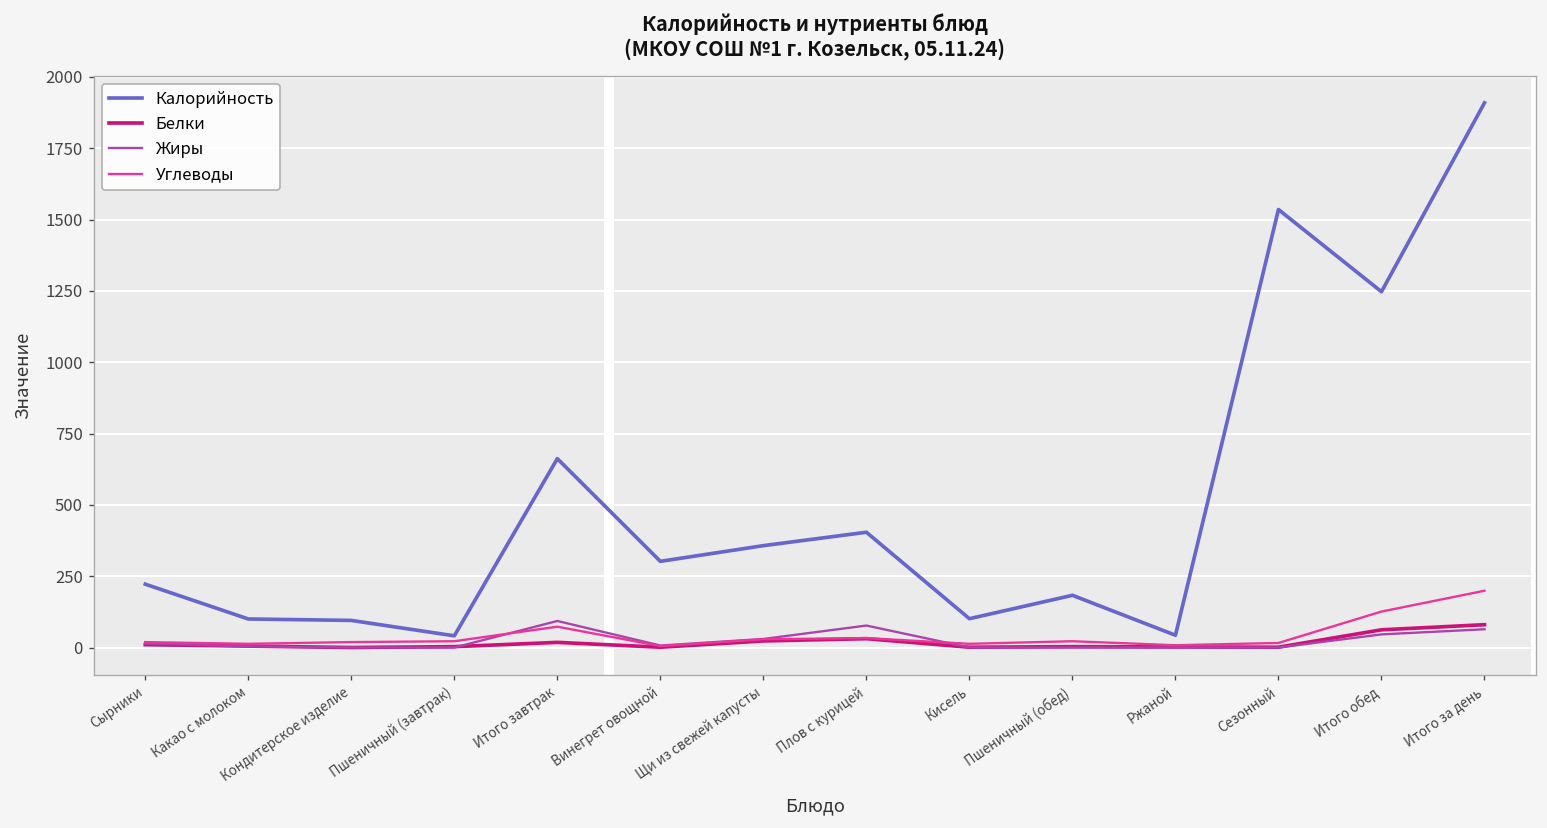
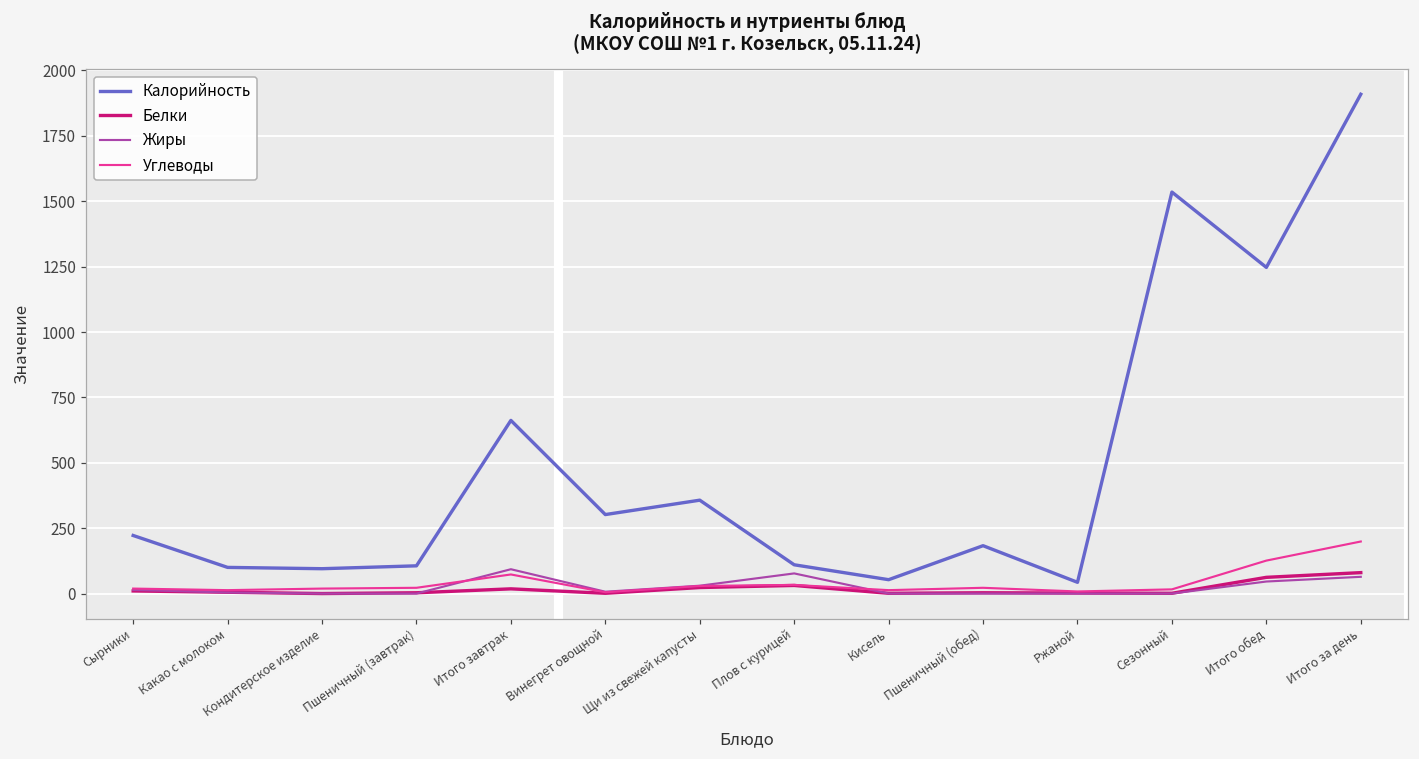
  {
    "Калорийность": {
      "Сырники": 220,
      "Какао с молоком": 100,
      "Кондитерское изделие": 100,
-     "Пшеничный (завтрак)": 40,
+     "Пшеничный (завтрак)": 110,
      "Итого завтрак": 660,
      "Винегрет овощной": 300,
      "Щи из свежей капусты": 360,
-     "Плов с курицей": 400,
-     "Кисель": 100,
+     "Плов с курицей": 110,
+     "Кисель": 50,
      "Пшеничный (обед)": 180,
      "Ржаной": 40,
      "Сезонный": 1540,
      "Итого обед": 1250,
      "Итого за день": 1910
    },
    "Жиры": {
      "Итого завтрак": 90,
      "Плов с курицей": 80,
      "Итого обед": 50,
      "Итого за день": 60
    }
  }
